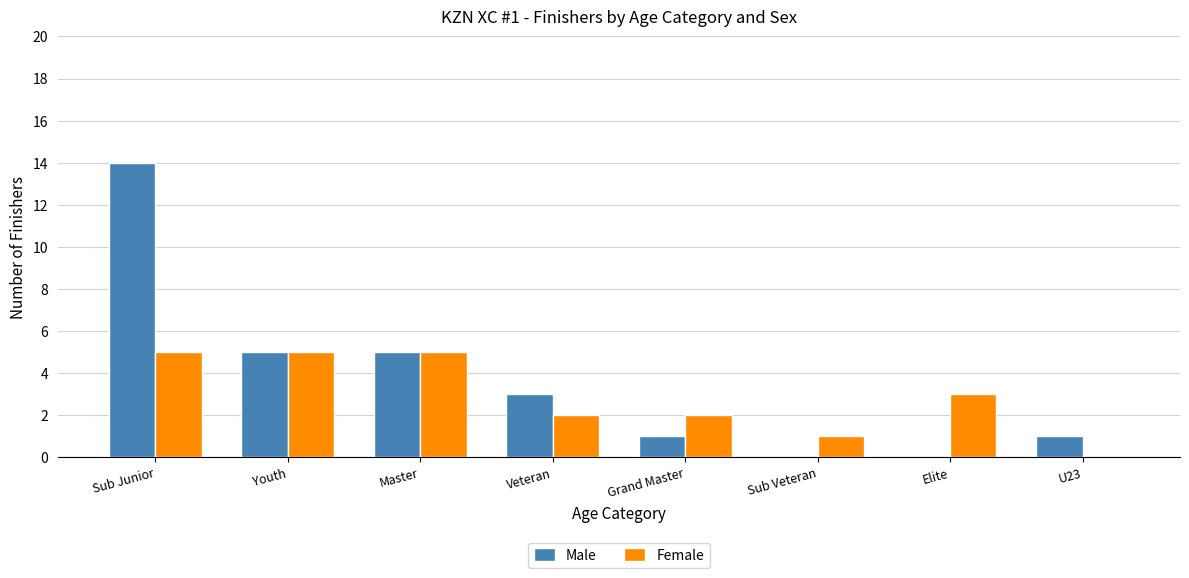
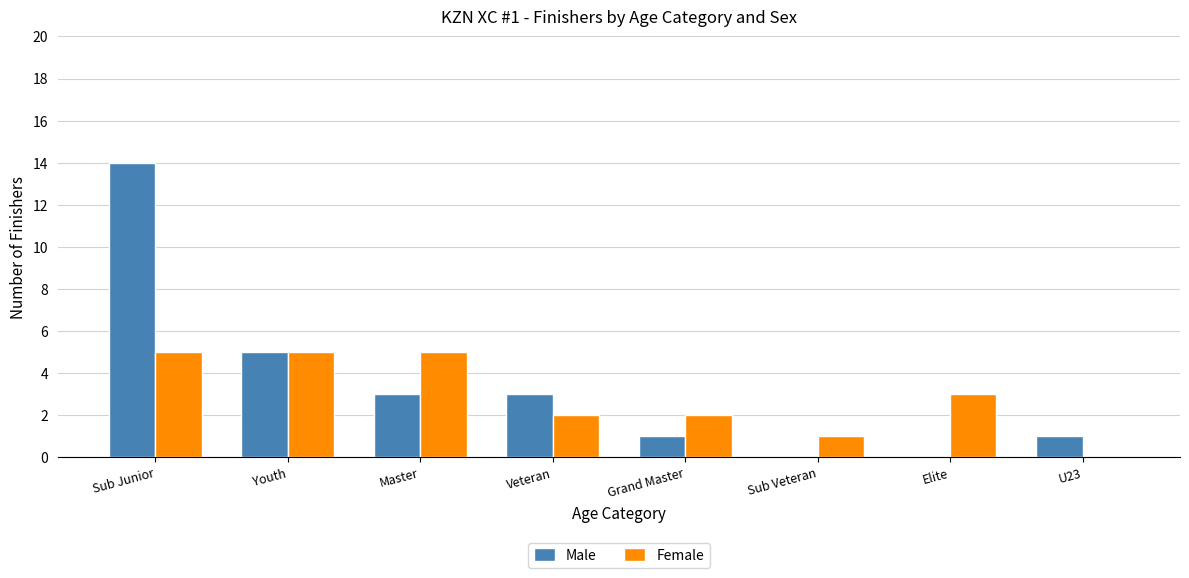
  {
    "Male": {
      "Sub Junior": 14,
      "Youth": 5,
-     "Master": 5,
+     "Master": 3,
      "Veteran": 3,
      "Grand Master": 1,
      "Sub Veteran": 0,
      "Elite": 0,
      "U23": 1
    },
    "Female": {
      "Sub Junior": 5,
      "Youth": 5,
      "Master": 5,
      "Veteran": 2,
      "Grand Master": 2,
      "Sub Veteran": 1,
      "Elite": 3,
      "U23": 0
    }
  }
